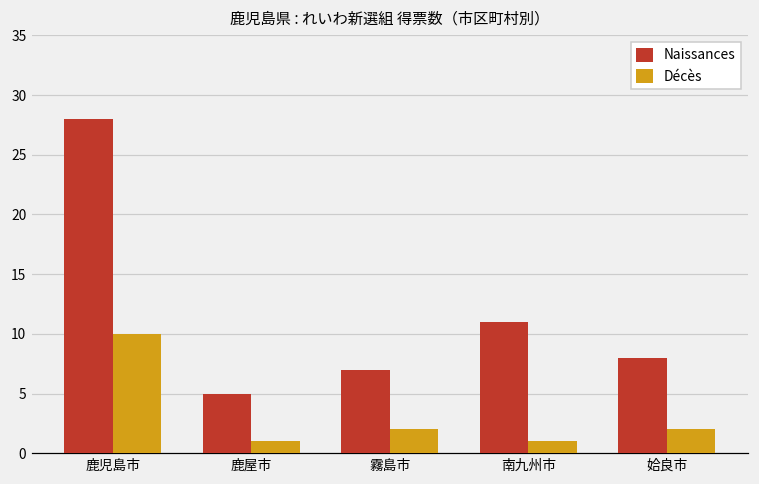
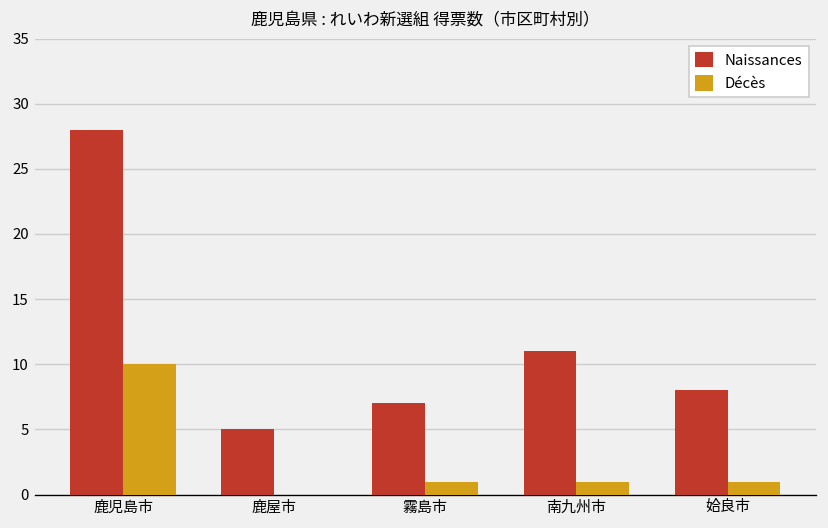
  {
    "Naissances": {
      "鹿児島市": 28,
      "鹿屋市": 5,
      "霧島市": 7,
      "南九州市": 11,
      "姶良市": 8
    },
    "Décès": {
      "鹿児島市": 10,
-     "鹿屋市": 1,
-     "霧島市": 2,
+     "鹿屋市": 0,
+     "霧島市": 1,
      "南九州市": 1,
-     "姶良市": 2
+     "姶良市": 1
    }
  }
